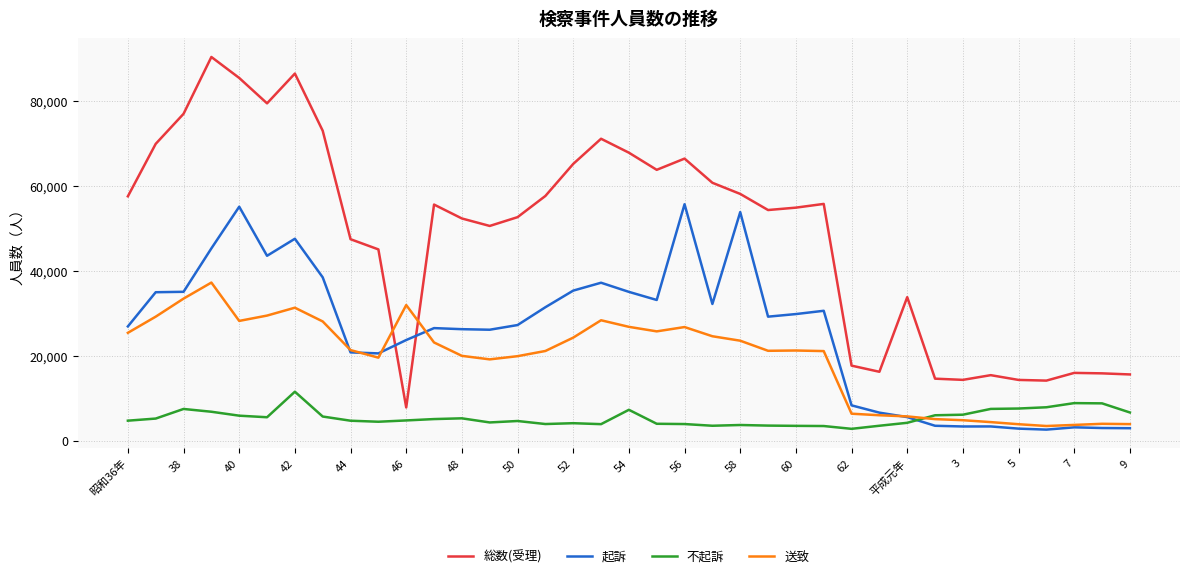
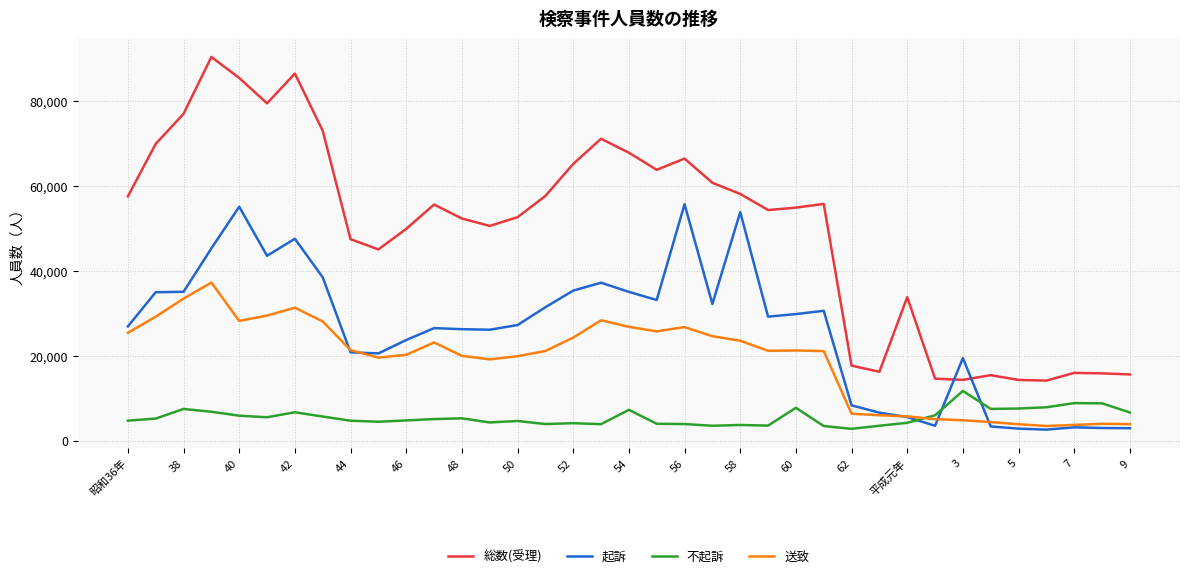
  {
    "総数(受理)": {
      "昭和36年": "58,000",
      "38": "77,000",
      "40": "86,000",
      "42": "87,000",
      "44": "47,000",
-     "46": "8,000",
+     "46": "50,000",
      "48": "52,000",
      "50": "53,000",
      "52": "65,000",
      "54": "68,000",
      "56": "66,000",
      "58": "58,000",
      "60": "55,000",
      "62": "18,000",
      "平成元年": "34,000",
      "3": "14,000",
      "5": "14,000",
      "7": "16,000",
      "9": "16,000"
    },
    "起訴": {
      "昭和36年": "27,000",
      "38": "35,000",
      "40": "55,000",
      "42": "48,000",
      "46": "24,000",
      "48": "26,000",
      "50": "27,000",
      "52": "35,000",
      "54": "35,000",
      "56": "56,000",
      "58": "54,000",
      "60": "30,000",
      "62": "8,000",
-     "3": "3,000",
+     "3": "19,000",
      "5": "3,000",
      "9": "3,000"
    },
    "不起訴": {
      "昭和36年": "5,000",
      "38": "7,000",
      "40": "6,000",
-     "42": "12,000",
+     "42": "7,000",
      "44": "5,000",
      "46": "5,000",
      "48": "5,000",
      "50": "5,000",
      "52": "4,000",
      "54": "7,000",
      "56": "4,000",
      "58": "4,000",
-     "60": "3,000",
+     "60": "8,000",
      "62": "3,000",
      "平成元年": "4,000",
-     "3": "6,000",
+     "3": "12,000",
      "5": "8,000",
      "7": "9,000",
      "9": "7,000"
    },
    "送致": {
      "昭和36年": "25,000",
      "38": "33,000",
      "40": "28,000",
      "42": "31,000",
-     "46": "32,000",
+     "46": "20,000",
      "48": "20,000",
      "50": "20,000",
      "52": "24,000",
      "54": "27,000",
      "56": "27,000",
      "58": "24,000",
      "60": "21,000",
      "62": "6,000",
      "3": "5,000",
      "5": "4,000",
      "9": "4,000"
    }
  }
